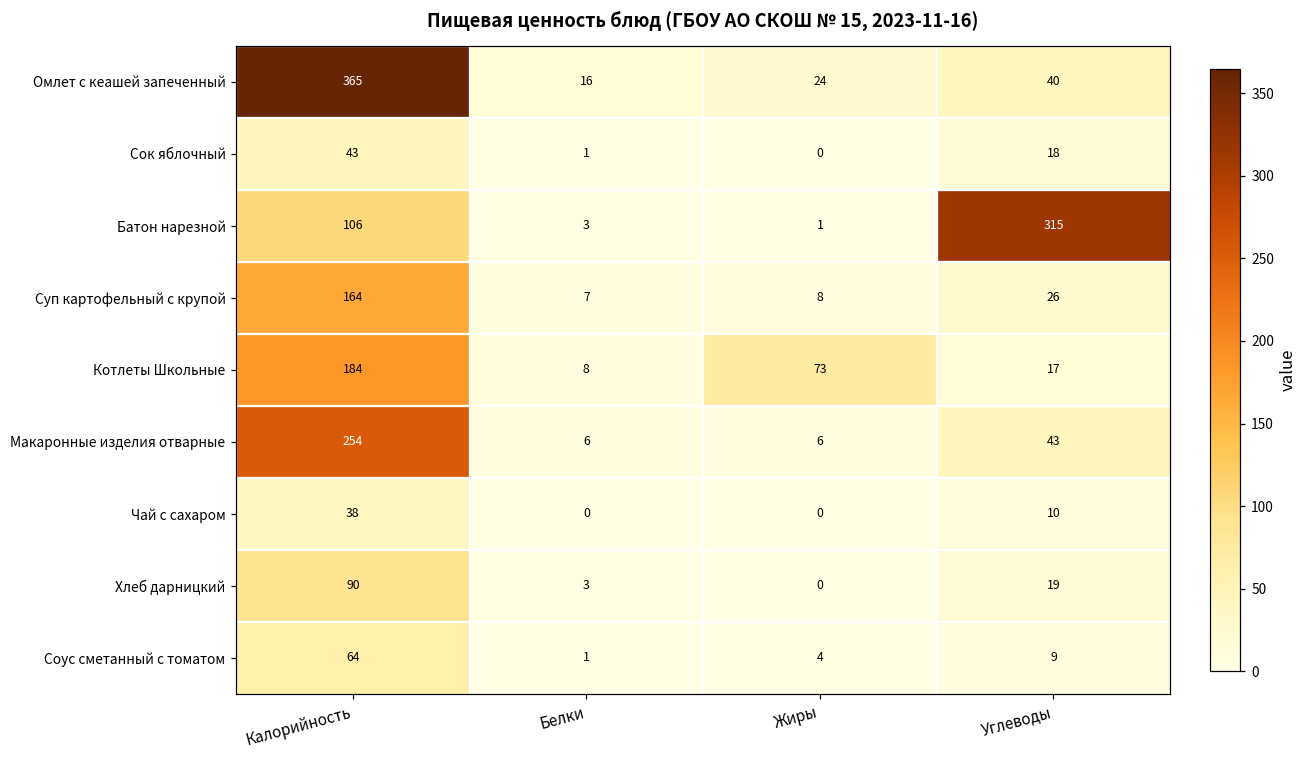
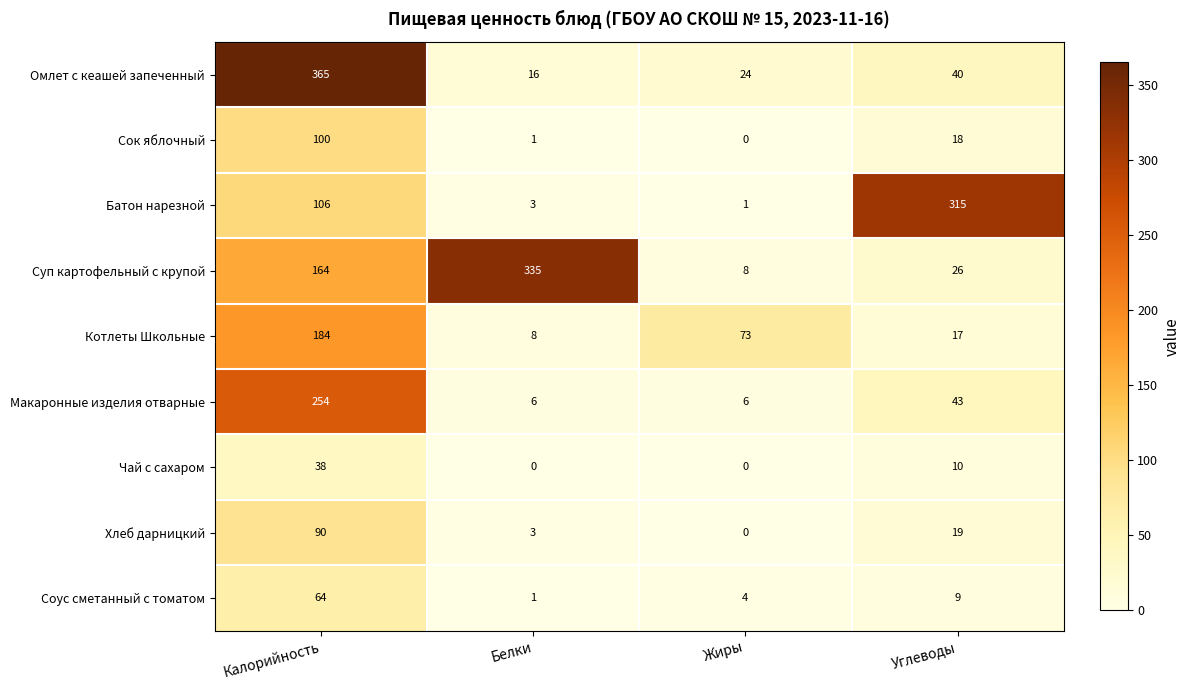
  {
    "Омлет с кеашей запеченный": {
      "Калорийность": 365,
      "Белки": 16,
      "Жиры": 24,
      "Углеводы": 40
    },
    "Сок яблочный": {
-     "Калорийность": 43,
+     "Калорийность": 100,
      "Белки": 1,
      "Жиры": 0,
      "Углеводы": 18
    },
    "Батон нарезной": {
      "Калорийность": 106,
      "Белки": 3,
      "Жиры": 1,
      "Углеводы": 315
    },
    "Суп картофельный с крупой": {
      "Калорийность": 164,
-     "Белки": 7,
+     "Белки": 335,
      "Жиры": 8,
      "Углеводы": 26
    },
    "Котлеты Школьные": {
      "Калорийность": 184,
      "Белки": 8,
      "Жиры": 73,
      "Углеводы": 17
    },
    "Макаронные изделия отварные": {
      "Калорийность": 254,
      "Белки": 6,
      "Жиры": 6,
      "Углеводы": 43
    },
    "Чай с сахаром": {
      "Калорийность": 38,
      "Белки": 0,
      "Жиры": 0,
      "Углеводы": 10
    },
    "Хлеб дарницкий": {
      "Калорийность": 90,
      "Белки": 3,
      "Жиры": 0,
      "Углеводы": 19
    },
    "Соус сметанный с томатом": {
      "Калорийность": 64,
      "Белки": 1,
      "Жиры": 4,
      "Углеводы": 9
    }
  }
